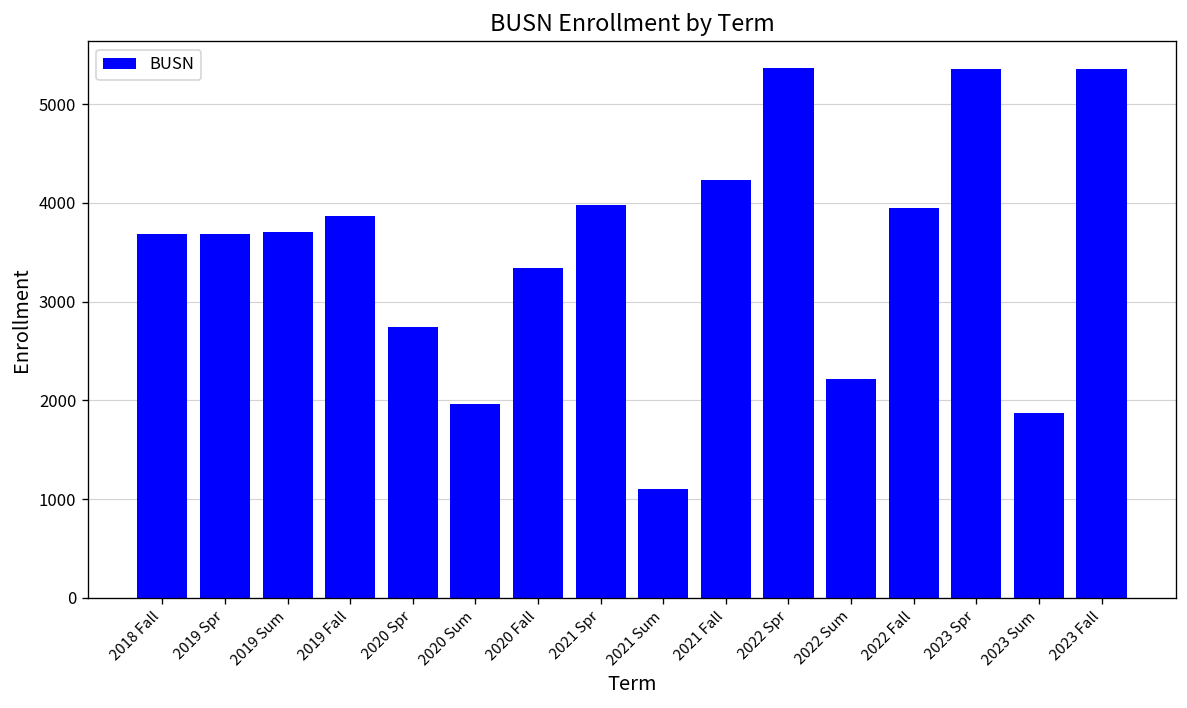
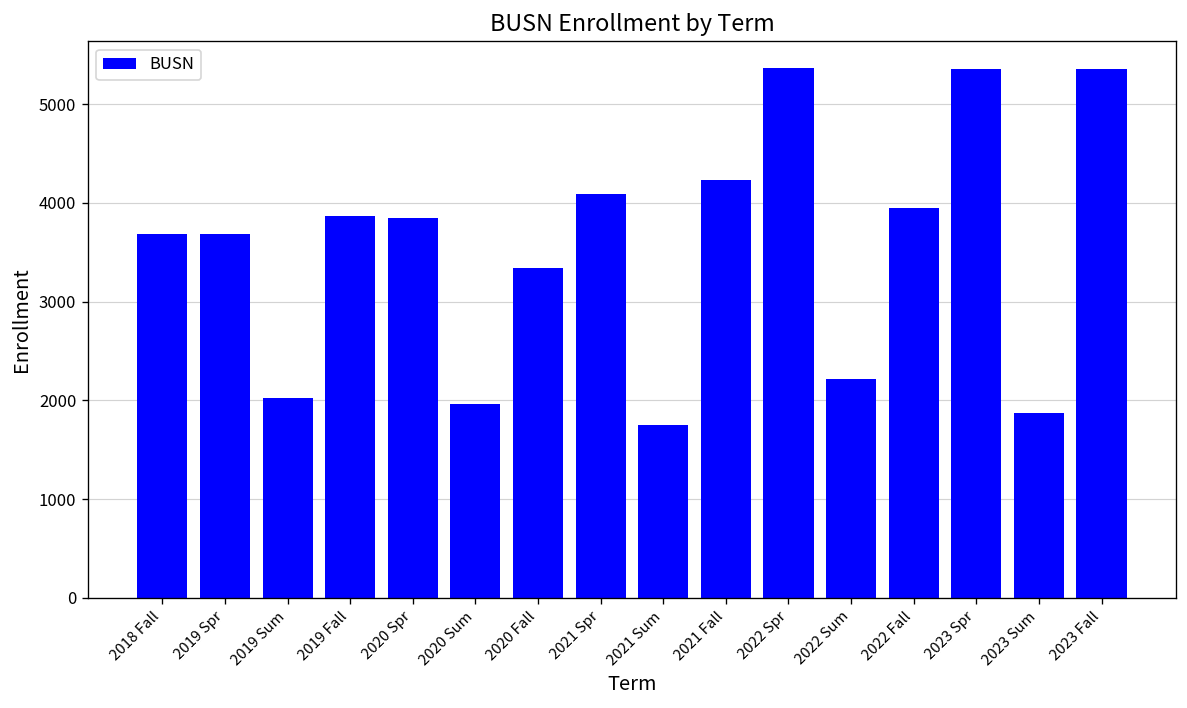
  {
    "2018 Fall": 3700,
    "2019 Spr": 3700,
-   "2019 Sum": 3700,
+   "2019 Sum": 2000,
    "2019 Fall": 3900,
-   "2020 Spr": 2700,
+   "2020 Spr": 3800,
    "2020 Sum": 2000,
    "2020 Fall": 3300,
-   "2021 Spr": 4000,
-   "2021 Sum": 1100,
+   "2021 Spr": 4100,
+   "2021 Sum": 1800,
    "2021 Fall": 4200,
    "2022 Spr": 5400,
    "2022 Sum": 2200,
    "2022 Fall": 3900,
    "2023 Spr": 5400,
    "2023 Sum": 1900,
    "2023 Fall": 5400
  }
